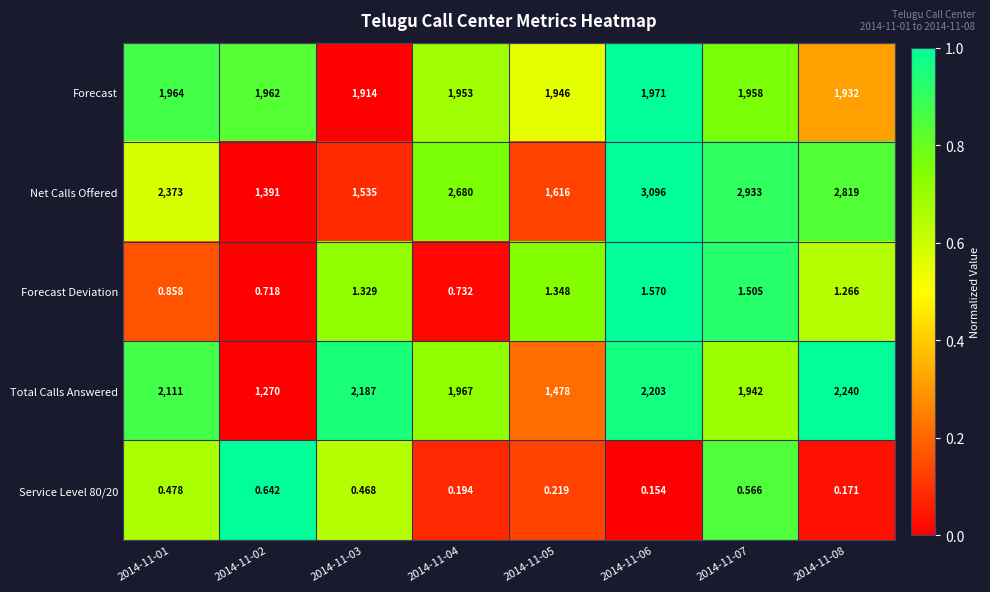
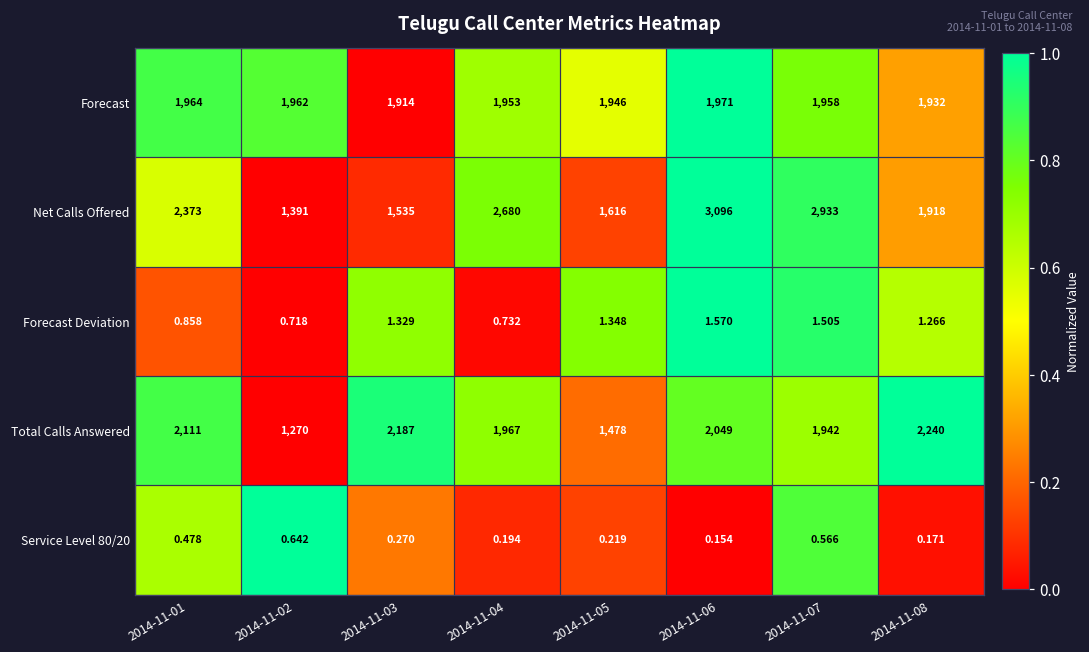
  {
    "Forecast": {
      "2014-11-01": "1,964",
      "2014-11-02": "1,962",
      "2014-11-03": "1,914",
      "2014-11-04": "1,953",
      "2014-11-05": "1,946",
      "2014-11-06": "1,971",
      "2014-11-07": "1,958",
      "2014-11-08": "1,932"
    },
    "Net Calls Offered": {
      "2014-11-01": "2,373",
      "2014-11-02": "1,391",
      "2014-11-03": "1,535",
      "2014-11-04": "2,680",
      "2014-11-05": "1,616",
      "2014-11-06": "3,096",
      "2014-11-07": "2,933",
-     "2014-11-08": "2,819"
+     "2014-11-08": "1,918"
    },
    "Forecast Deviation": {
      "2014-11-01": "0.858",
      "2014-11-02": "0.718",
      "2014-11-03": "1.329",
      "2014-11-04": "0.732",
      "2014-11-05": "1.348",
      "2014-11-06": "1.570",
      "2014-11-07": "1.505",
      "2014-11-08": "1.266"
    },
    "Total Calls Answered": {
      "2014-11-01": "2,111",
      "2014-11-02": "1,270",
      "2014-11-03": "2,187",
      "2014-11-04": "1,967",
      "2014-11-05": "1,478",
-     "2014-11-06": "2,203",
+     "2014-11-06": "2,049",
      "2014-11-07": "1,942",
      "2014-11-08": "2,240"
    },
    "Service Level 80/20": {
      "2014-11-01": "0.478",
      "2014-11-02": "0.642",
-     "2014-11-03": "0.468",
+     "2014-11-03": "0.270",
      "2014-11-04": "0.194",
      "2014-11-05": "0.219",
      "2014-11-06": "0.154",
      "2014-11-07": "0.566",
      "2014-11-08": "0.171"
    }
  }
